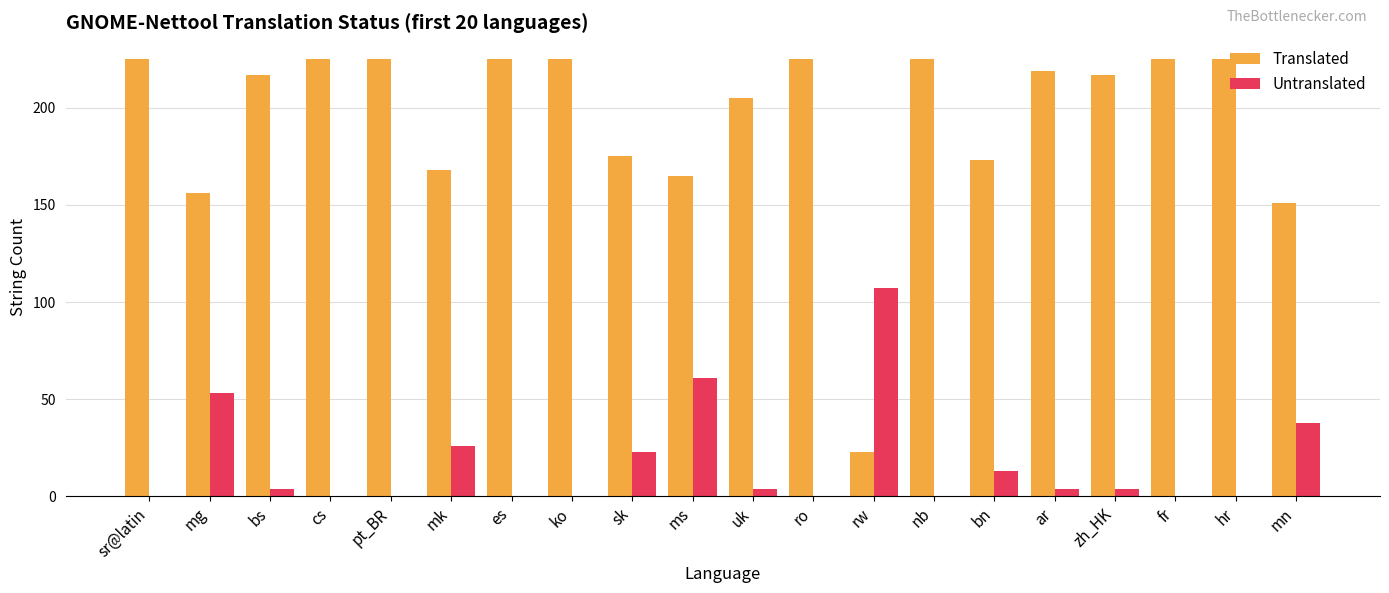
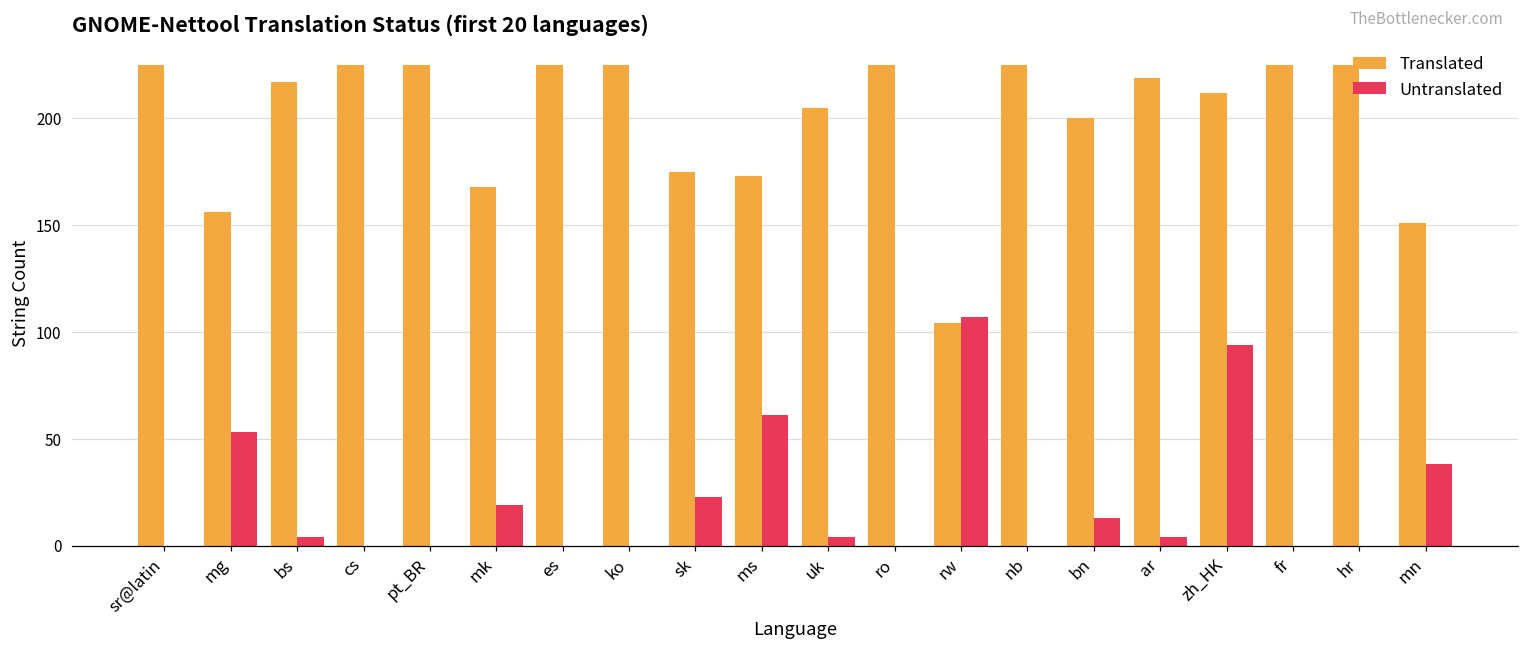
  {
    "Translated": {
      "sr@latin": 225,
      "mg": 156,
      "bs": 217,
      "cs": 225,
      "pt_BR": 225,
      "mk": 168,
      "es": 225,
      "ko": 225,
      "sk": 175,
-     "ms": 165,
+     "ms": 173,
      "uk": 205,
      "ro": 225,
-     "rw": 23,
+     "rw": 104,
      "nb": 225,
-     "bn": 173,
+     "bn": 200,
      "ar": 219,
-     "zh_HK": 217,
+     "zh_HK": 212,
      "fr": 225,
      "hr": 225,
      "mn": 151
    },
    "Untranslated": {
      "sr@latin": 0,
      "mg": 53,
      "bs": 4,
      "cs": 0,
      "pt_BR": 0,
-     "mk": 26,
+     "mk": 19,
      "es": 0,
      "ko": 0,
      "sk": 23,
      "ms": 61,
      "uk": 4,
      "ro": 0,
      "rw": 107,
      "nb": 0,
      "bn": 13,
      "ar": 4,
-     "zh_HK": 4,
+     "zh_HK": 94,
      "fr": 0,
      "hr": 0,
      "mn": 38
    }
  }
